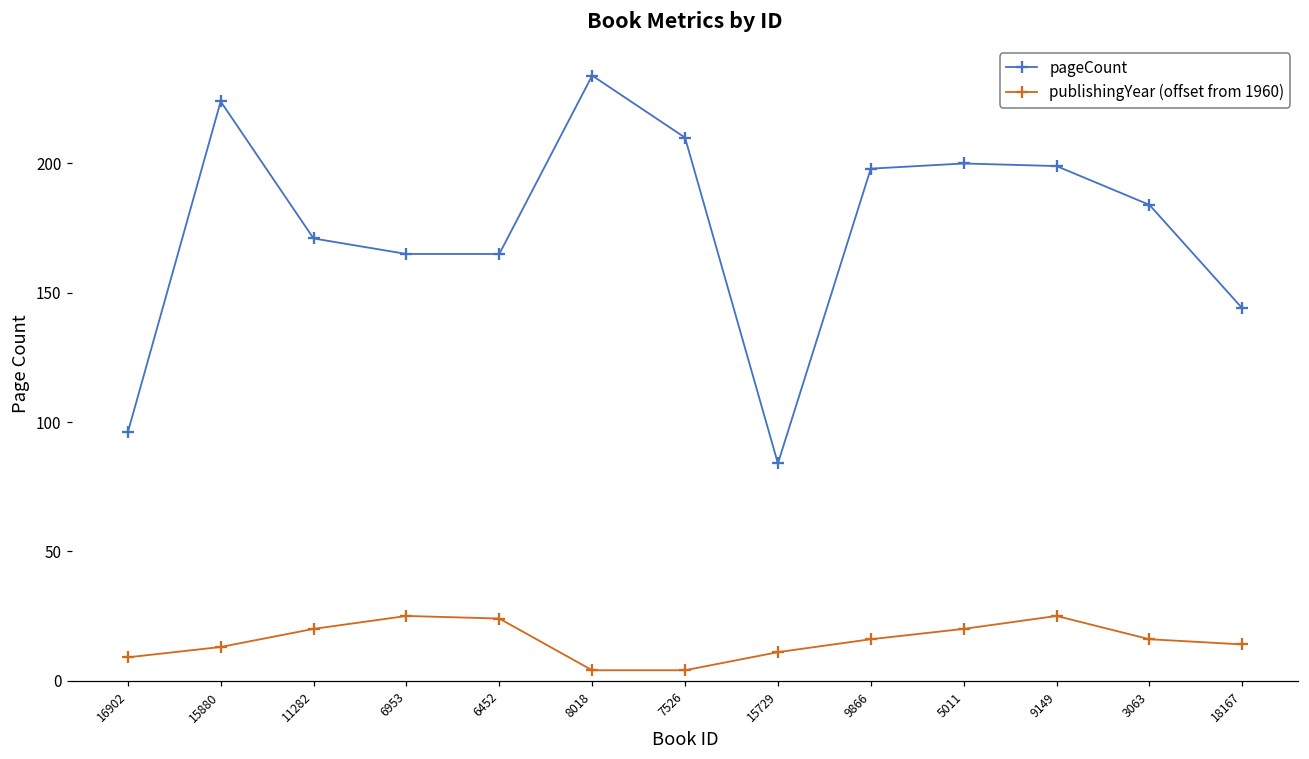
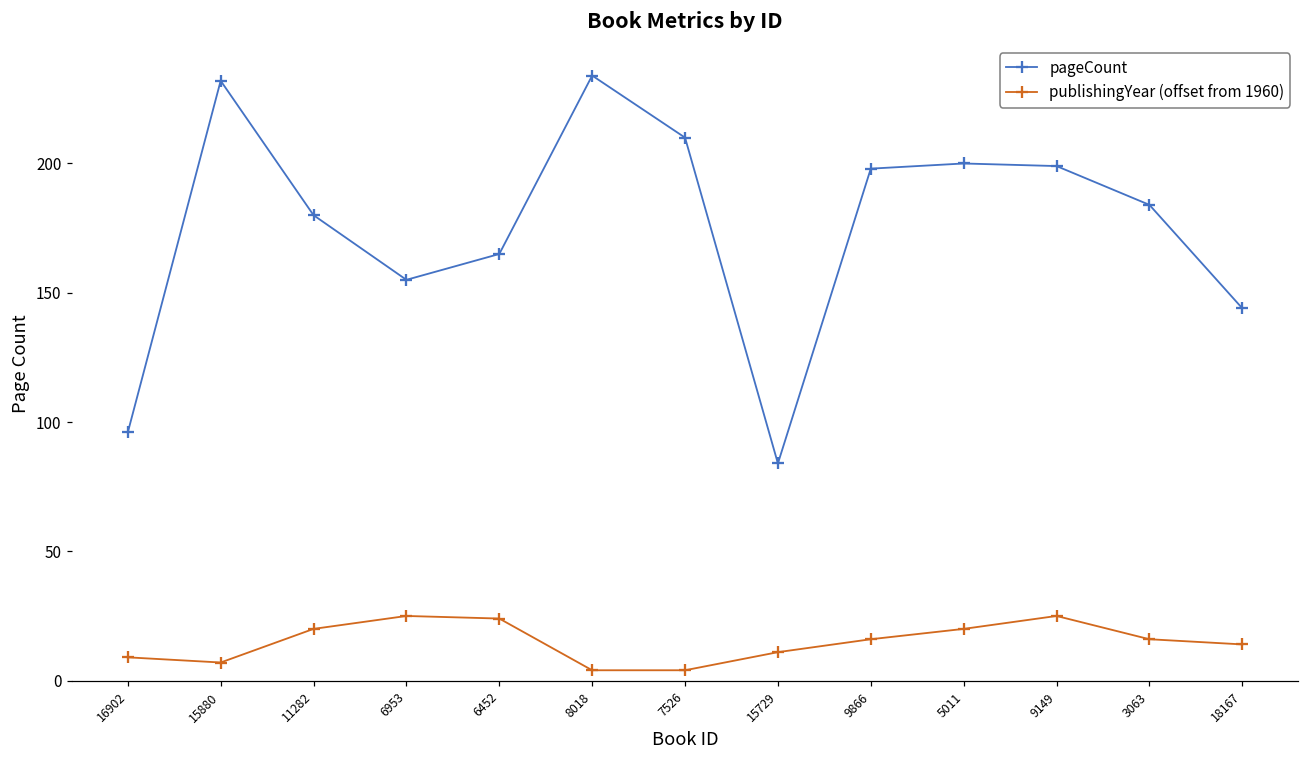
  {
    "pageCount": {
      "16902": 96,
-     "15880": 224,
-     "11282": 171,
-     "6953": 165,
+     "15880": 232,
+     "11282": 180,
+     "6953": 155,
      "6452": 165,
      "8018": 234,
      "7526": 210,
      "15729": 84,
      "9866": 198,
      "5011": 200,
      "9149": 199,
      "3063": 184,
      "18167": 144
    },
    "publishingYear (offset from 1960)": {
      "16902": 9,
-     "15880": 13,
+     "15880": 7,
      "11282": 20,
      "6953": 25,
      "6452": 24,
      "8018": 4,
      "7526": 4,
      "15729": 11,
      "9866": 16,
      "5011": 20,
      "9149": 25,
      "3063": 16,
      "18167": 14
    }
  }
